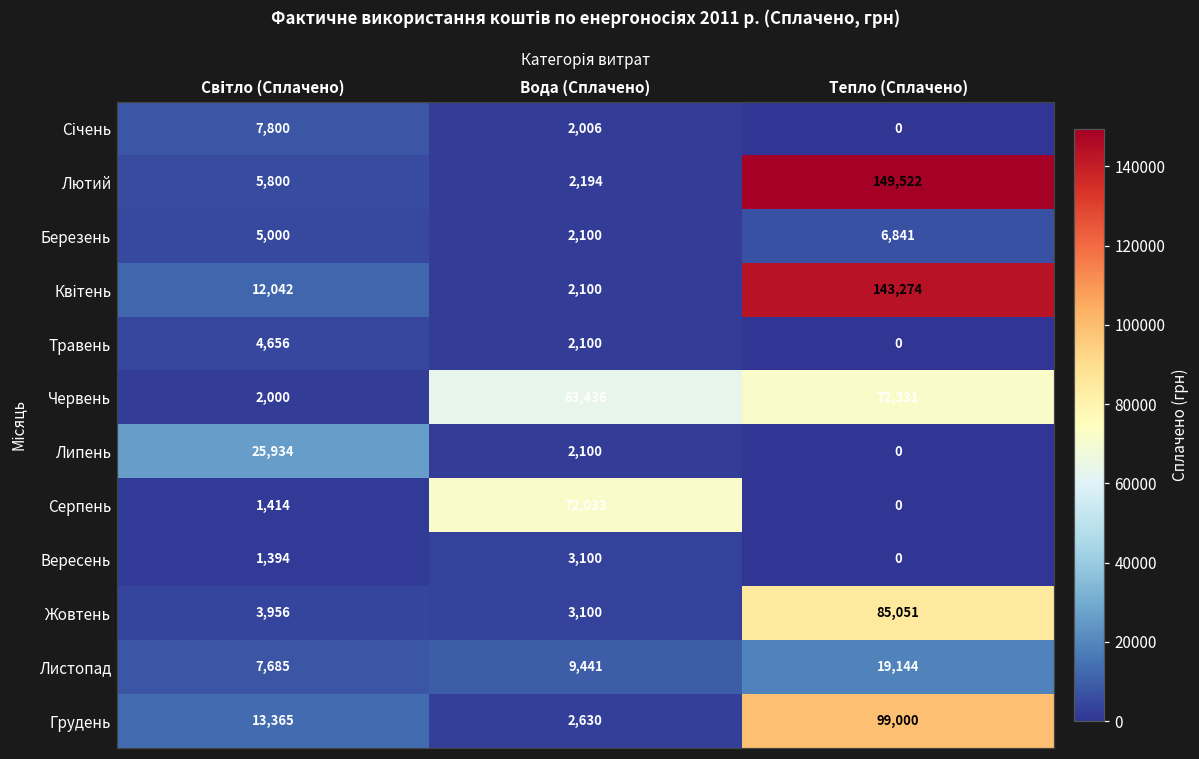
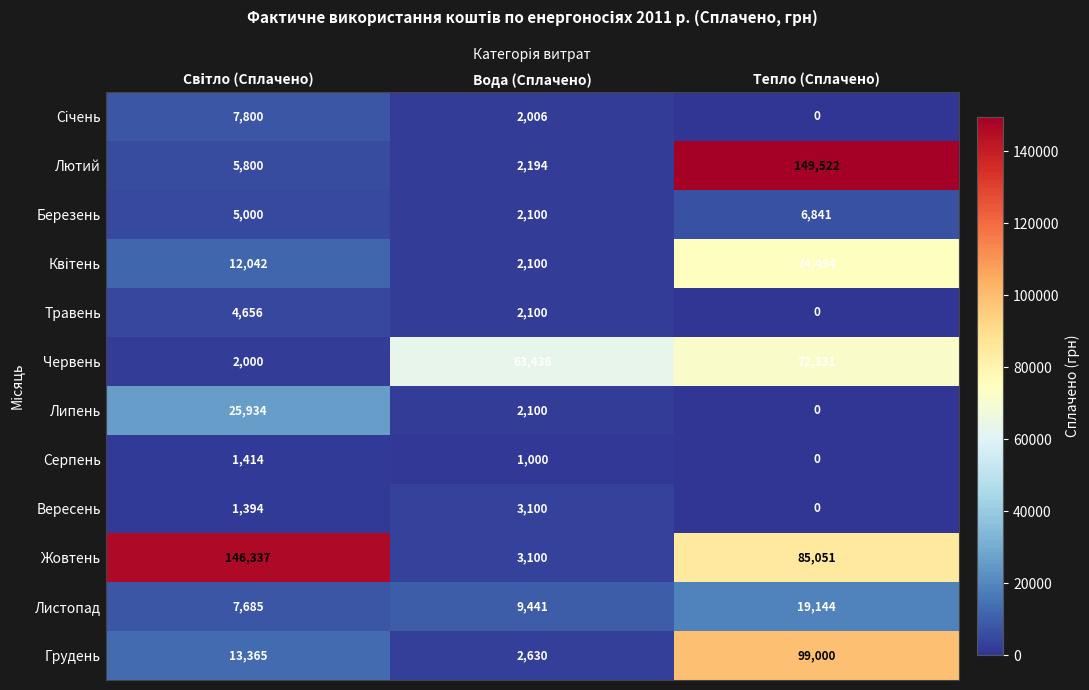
  {
    "Січень": {
      "Світло (Сплачено)": "7,800",
      "Вода (Сплачено)": "2,006",
      "Тепло (Сплачено)": "0"
    },
    "Лютий": {
      "Світло (Сплачено)": "5,800",
      "Вода (Сплачено)": "2,194",
      "Тепло (Сплачено)": "149,522"
    },
    "Березень": {
      "Світло (Сплачено)": "5,000",
      "Вода (Сплачено)": "2,100",
      "Тепло (Сплачено)": "6,841"
    },
    "Квітень": {
      "Світло (Сплачено)": "12,042",
      "Вода (Сплачено)": "2,100",
-     "Тепло (Сплачено)": "143,274"
+     "Тепло (Сплачено)": "74,494"
    },
    "Травень": {
      "Світло (Сплачено)": "4,656",
      "Вода (Сплачено)": "2,100",
      "Тепло (Сплачено)": "0"
    },
    "Червень": {
      "Світло (Сплачено)": "2,000",
      "Тепло (Сплачено)": "72,331"
    },
    "Липень": {
      "Світло (Сплачено)": "25,934",
      "Вода (Сплачено)": "2,100",
      "Тепло (Сплачено)": "0"
    },
    "Серпень": {
      "Світло (Сплачено)": "1,414",
-     "Вода (Сплачено)": "72,033",
+     "Вода (Сплачено)": "1,000",
      "Тепло (Сплачено)": "0"
    },
    "Вересень": {
      "Світло (Сплачено)": "1,394",
      "Вода (Сплачено)": "3,100",
      "Тепло (Сплачено)": "0"
    },
    "Жовтень": {
-     "Світло (Сплачено)": "3,956",
+     "Світло (Сплачено)": "146,337",
      "Вода (Сплачено)": "3,100",
      "Тепло (Сплачено)": "85,051"
    },
    "Листопад": {
      "Світло (Сплачено)": "7,685",
      "Вода (Сплачено)": "9,441",
      "Тепло (Сплачено)": "19,144"
    },
    "Грудень": {
      "Світло (Сплачено)": "13,365",
      "Вода (Сплачено)": "2,630",
      "Тепло (Сплачено)": "99,000"
    }
  }
